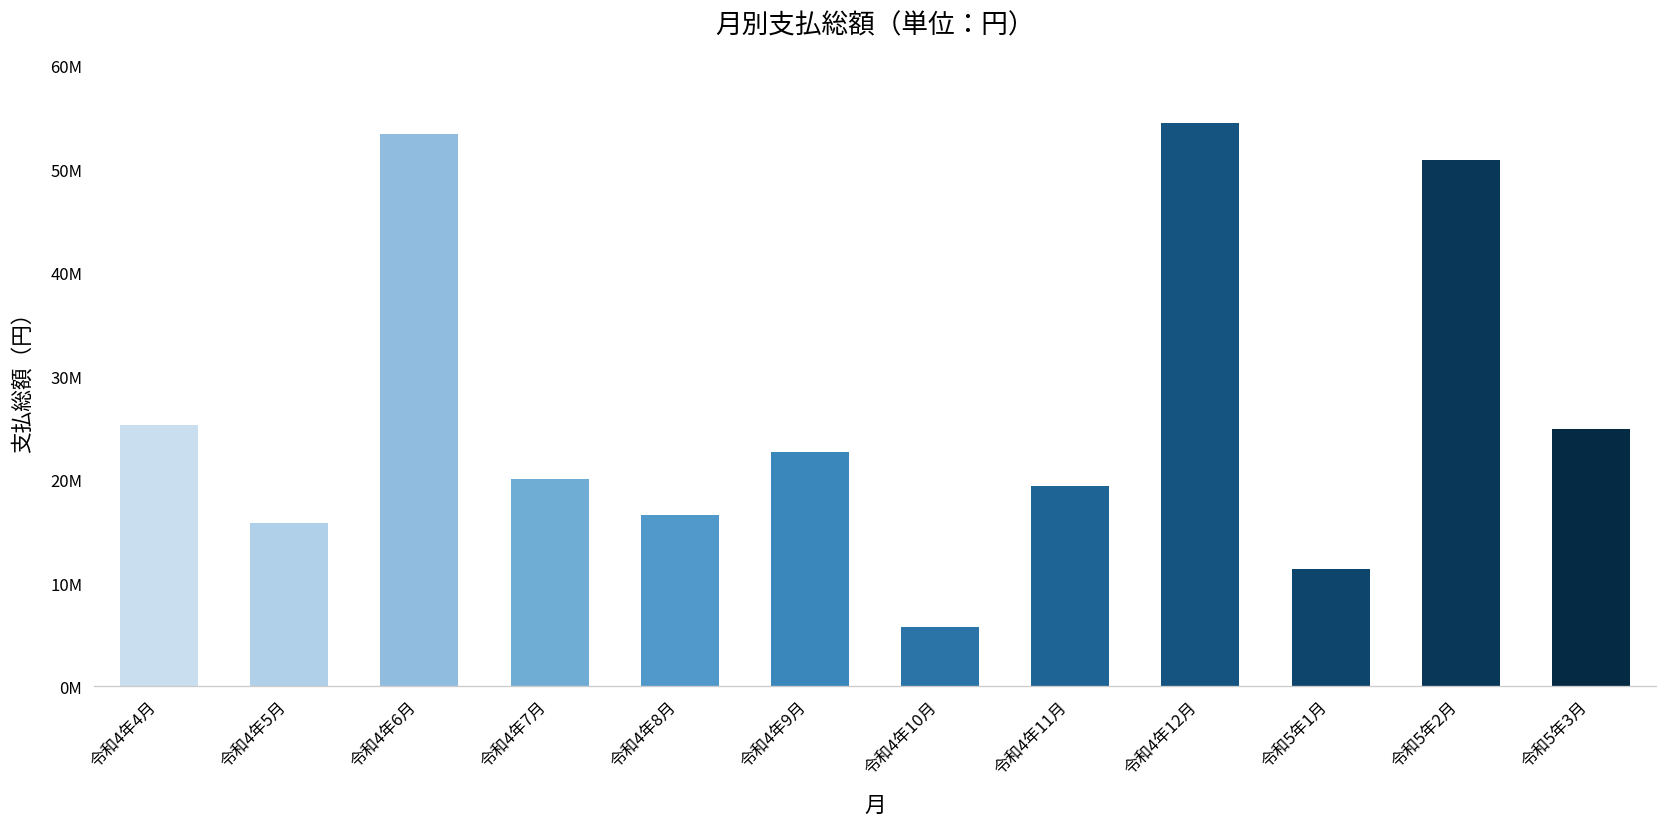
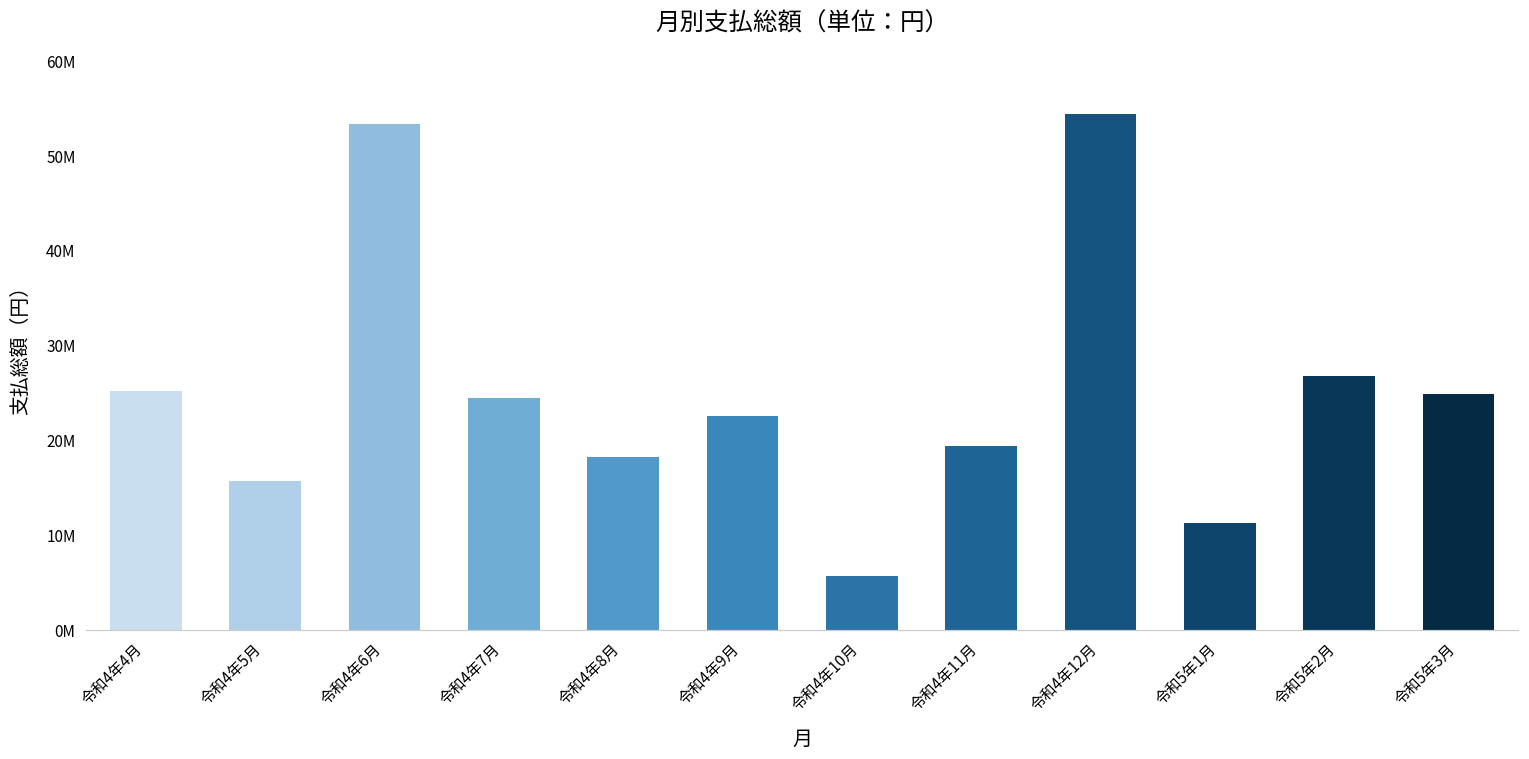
  {
    "令和4年4月": 25000000,
    "令和4年5月": 16000000,
    "令和4年6月": 53000000,
-   "令和4年7月": 20000000,
-   "令和4年8月": 17000000,
+   "令和4年7月": 25000000,
+   "令和4年8月": 18000000,
    "令和4年9月": 23000000,
    "令和4年10月": 6000000,
    "令和4年11月": 19000000,
    "令和4年12月": 54000000,
    "令和5年1月": 11000000,
-   "令和5年2月": 51000000,
+   "令和5年2月": 27000000,
    "令和5年3月": 25000000
  }
